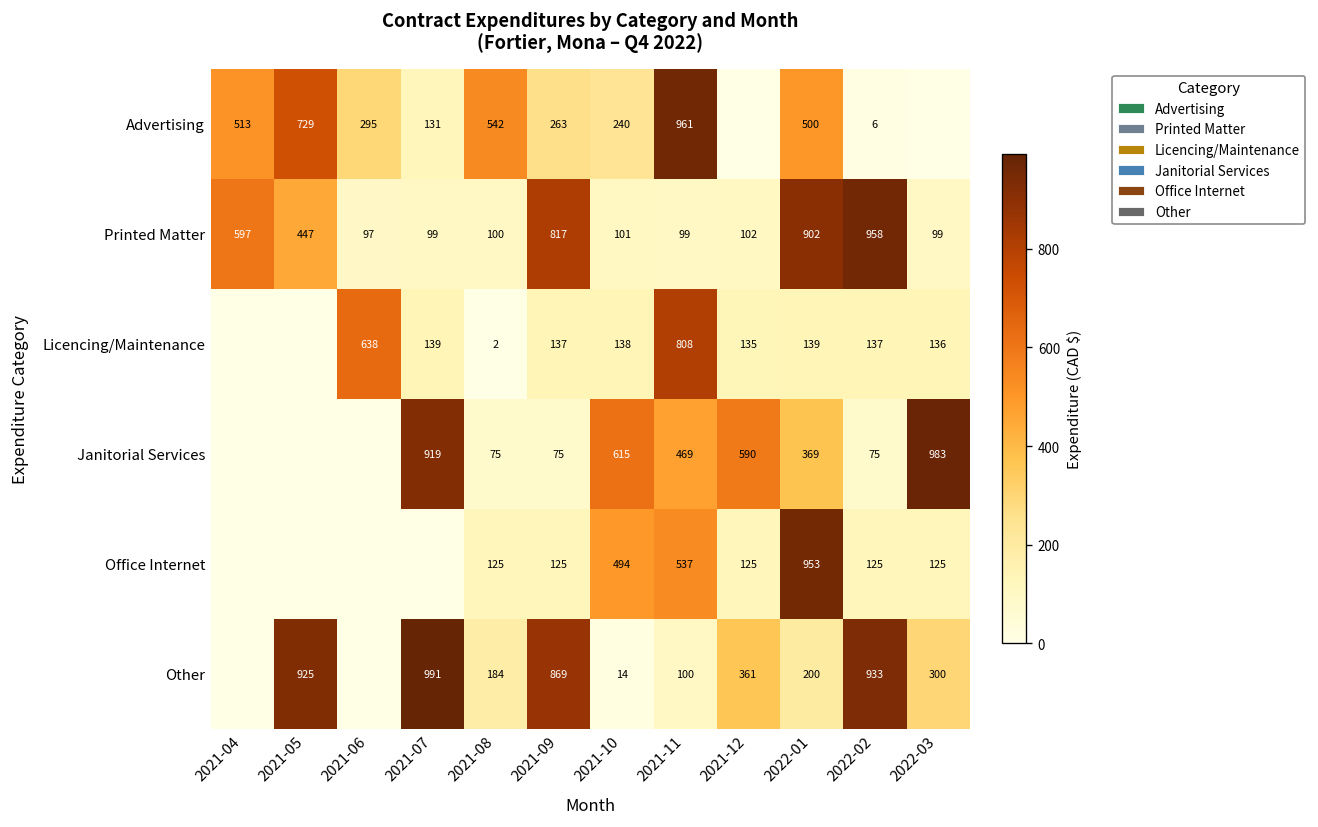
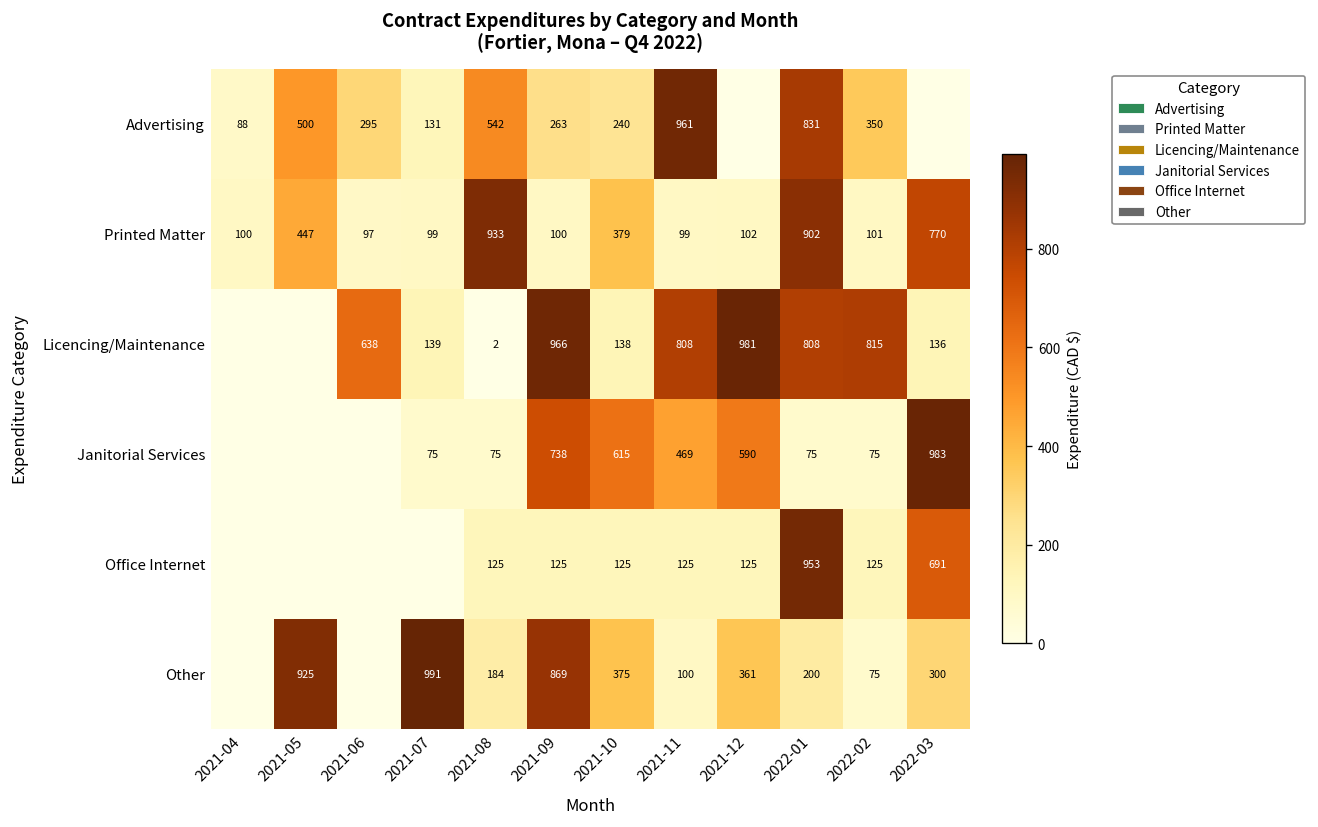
  {
    "Advertising": {
-     "2021-04": 513,
-     "2021-05": 729,
+     "2021-04": 88,
+     "2021-05": 500,
      "2021-06": 295,
      "2021-07": 131,
      "2021-08": 542,
      "2021-09": 263,
      "2021-10": 240,
      "2021-11": 961,
-     "2022-01": 500,
-     "2022-02": 6
+     "2022-01": 831,
+     "2022-02": 350
    },
    "Printed Matter": {
-     "2021-04": 597,
+     "2021-04": 100,
      "2021-05": 447,
      "2021-06": 97,
      "2021-07": 99,
-     "2021-08": 100,
-     "2021-09": 817,
-     "2021-10": 101,
+     "2021-08": 933,
+     "2021-09": 100,
+     "2021-10": 379,
      "2021-11": 99,
      "2021-12": 102,
      "2022-01": 902,
-     "2022-02": 958,
-     "2022-03": 99
+     "2022-02": 101,
+     "2022-03": 770
    },
    "Licencing/Maintenance": {
      "2021-06": 638,
      "2021-07": 139,
      "2021-08": 2,
-     "2021-09": 137,
+     "2021-09": 966,
      "2021-10": 138,
      "2021-11": 808,
-     "2021-12": 135,
-     "2022-01": 139,
-     "2022-02": 137,
+     "2021-12": 981,
+     "2022-01": 808,
+     "2022-02": 815,
      "2022-03": 136
    },
    "Janitorial Services": {
-     "2021-07": 919,
+     "2021-07": 75,
      "2021-08": 75,
-     "2021-09": 75,
+     "2021-09": 738,
      "2021-10": 615,
      "2021-11": 469,
      "2021-12": 590,
-     "2022-01": 369,
+     "2022-01": 75,
      "2022-02": 75,
      "2022-03": 983
    },
    "Office Internet": {
      "2021-08": 125,
      "2021-09": 125,
-     "2021-10": 494,
-     "2021-11": 537,
+     "2021-10": 125,
+     "2021-11": 125,
      "2021-12": 125,
      "2022-01": 953,
      "2022-02": 125,
-     "2022-03": 125
+     "2022-03": 691
    },
    "Other": {
      "2021-05": 925,
      "2021-07": 991,
      "2021-08": 184,
      "2021-09": 869,
-     "2021-10": 14,
+     "2021-10": 375,
      "2021-11": 100,
      "2021-12": 361,
      "2022-01": 200,
-     "2022-02": 933,
+     "2022-02": 75,
      "2022-03": 300
    }
  }
